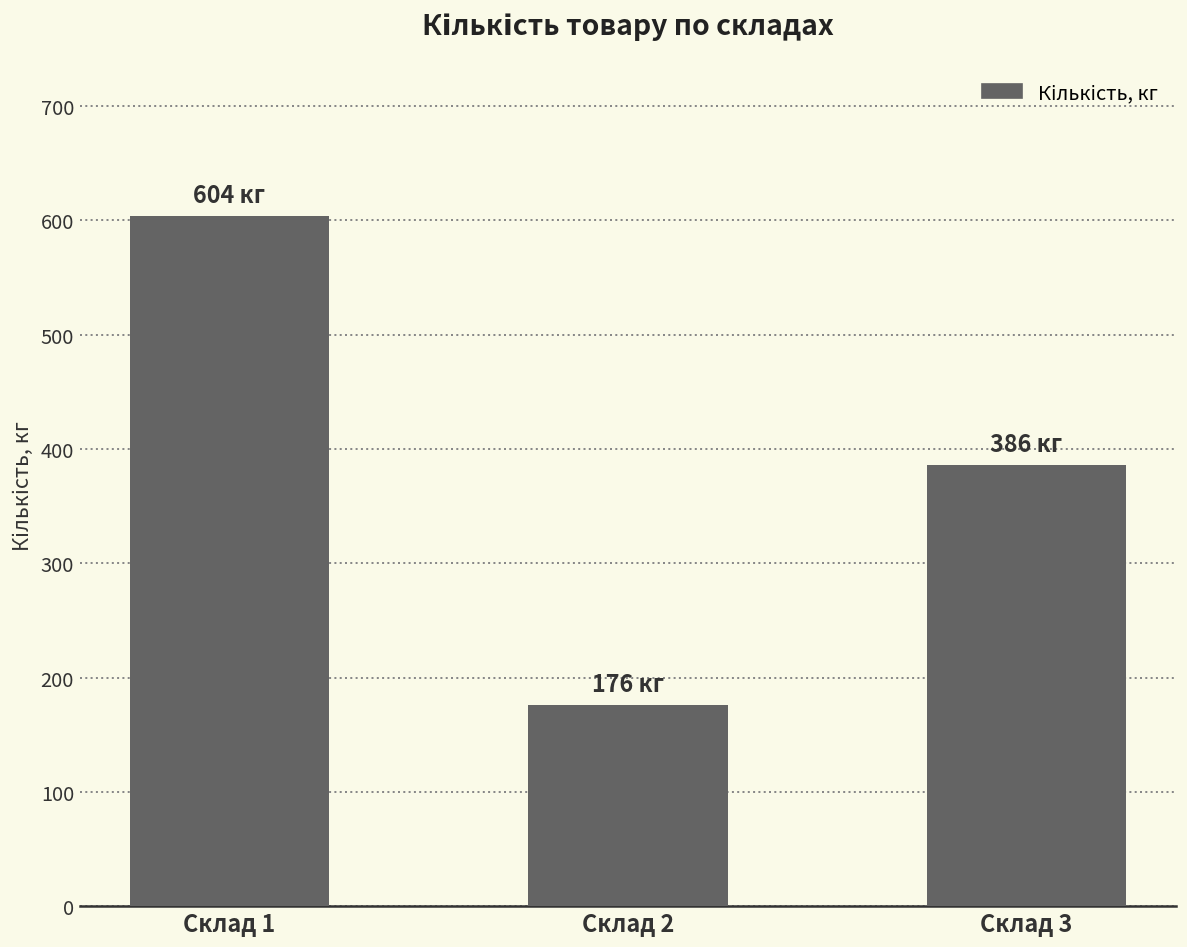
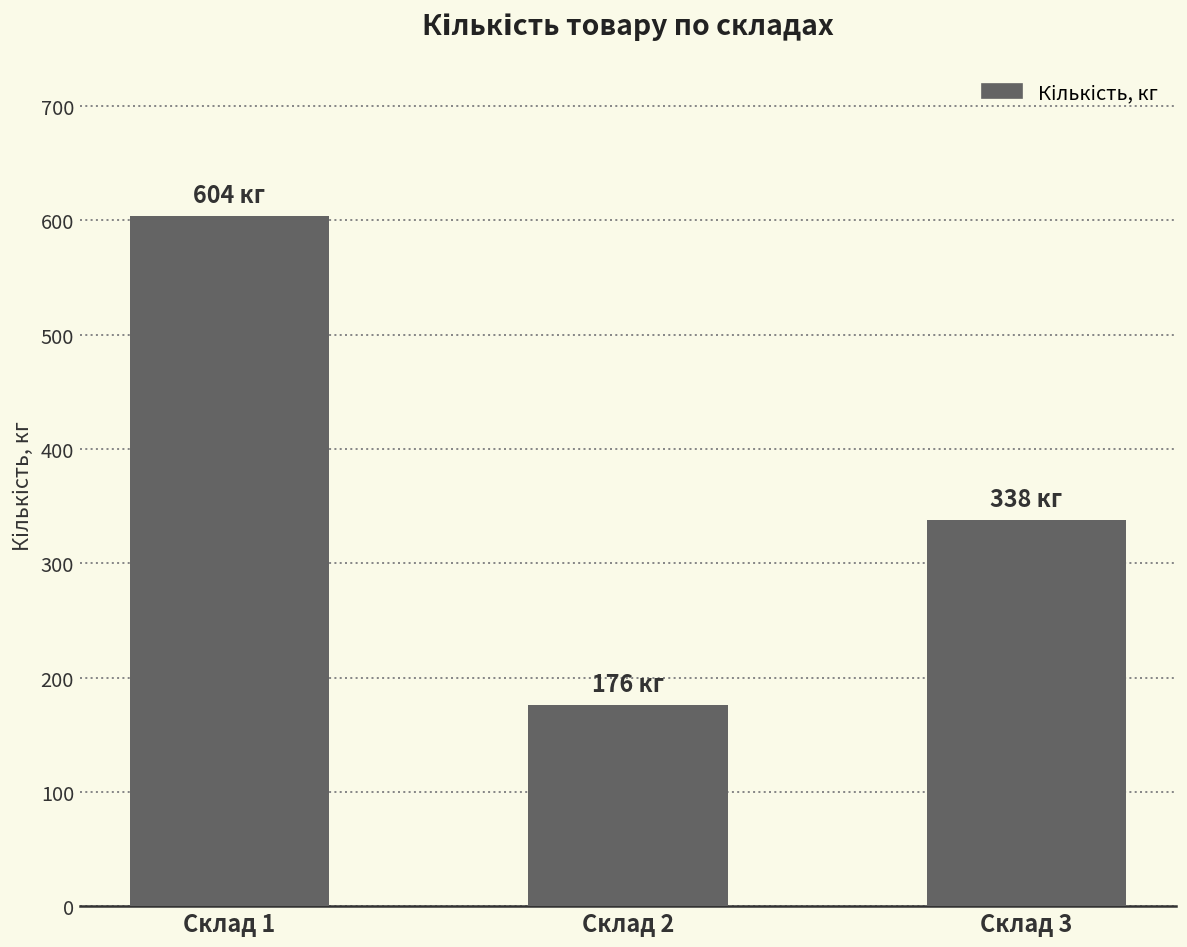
  {
    "Склад 1": 604,
    "Склад 2": 176,
-   "Склад 3": 386
+   "Склад 3": 338
  }
